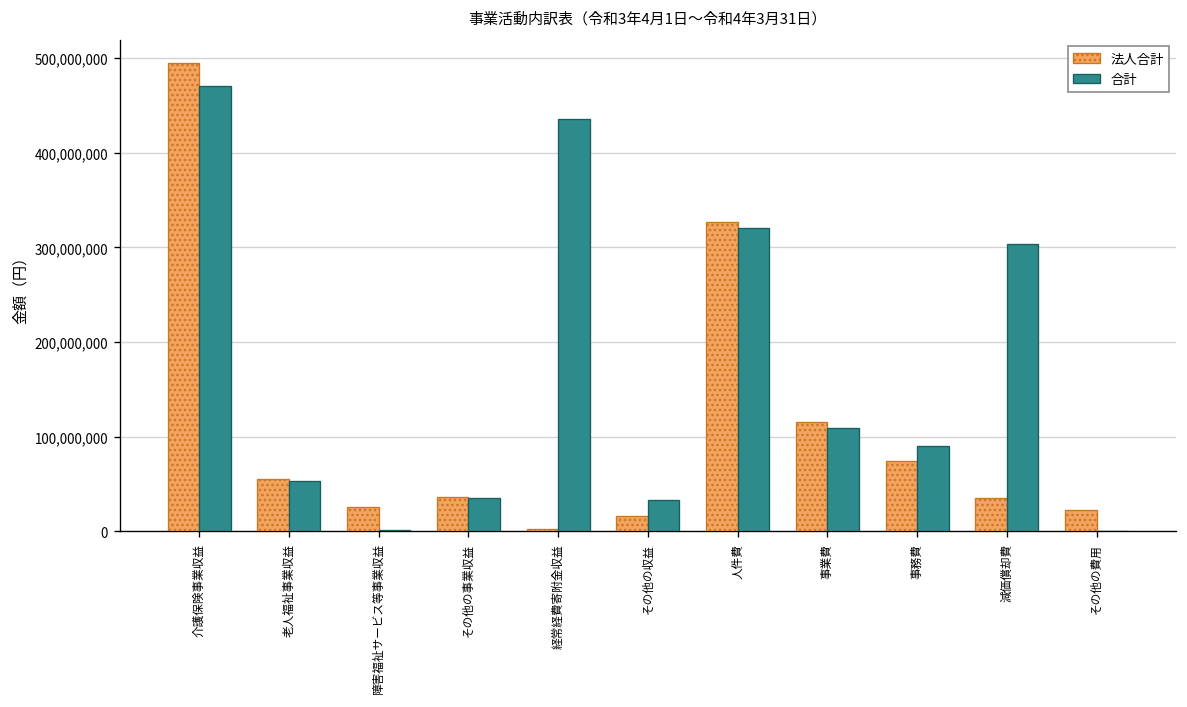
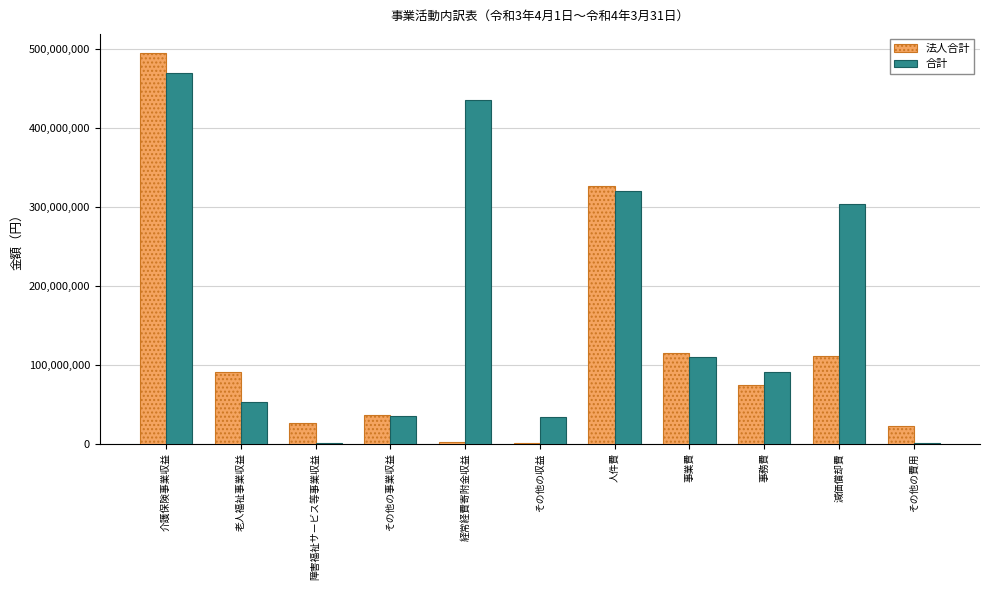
  {
    "法人合計": {
      "介護保険事業収益": "490,000,000",
-     "老人福祉事業収益": "60,000,000",
+     "老人福祉事業収益": "90,000,000",
      "障害福祉サービス等事業収益": "30,000,000",
      "その他の事業収益": "40,000,000",
-     "その他の収益": "20,000,000",
+     "その他の収益": "0",
      "人件費": "330,000,000",
      "事業費": "120,000,000",
      "事務費": "70,000,000",
-     "減価償却費": "30,000,000",
+     "減価償却費": "110,000,000",
      "その他の費用": "20,000,000"
    },
    "合計": {
      "介護保険事業収益": "470,000,000",
      "老人福祉事業収益": "50,000,000",
      "その他の事業収益": "30,000,000",
      "経常経費寄附金収益": "440,000,000",
      "その他の収益": "30,000,000",
      "人件費": "320,000,000",
      "事業費": "110,000,000",
      "事務費": "90,000,000",
      "減価償却費": "300,000,000"
    }
  }
